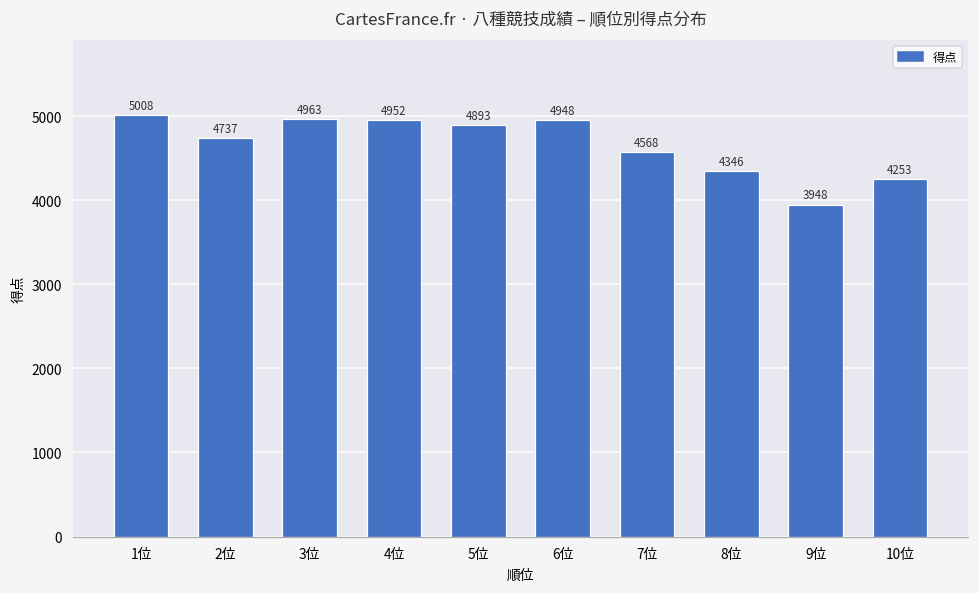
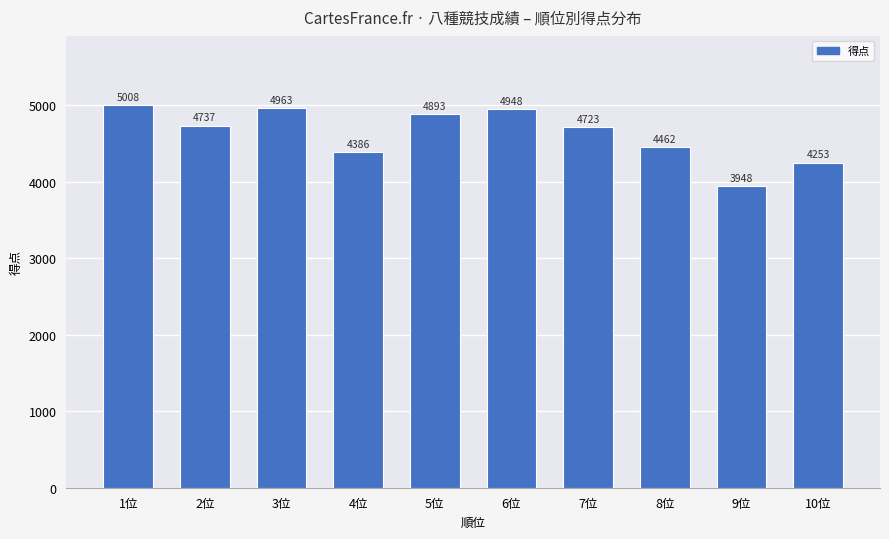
  {
    "1位": 5008,
    "2位": 4737,
    "3位": 4963,
-   "4位": 4952,
+   "4位": 4386,
    "5位": 4893,
    "6位": 4948,
-   "7位": 4568,
-   "8位": 4346,
+   "7位": 4723,
+   "8位": 4462,
    "9位": 3948,
    "10位": 4253
  }
